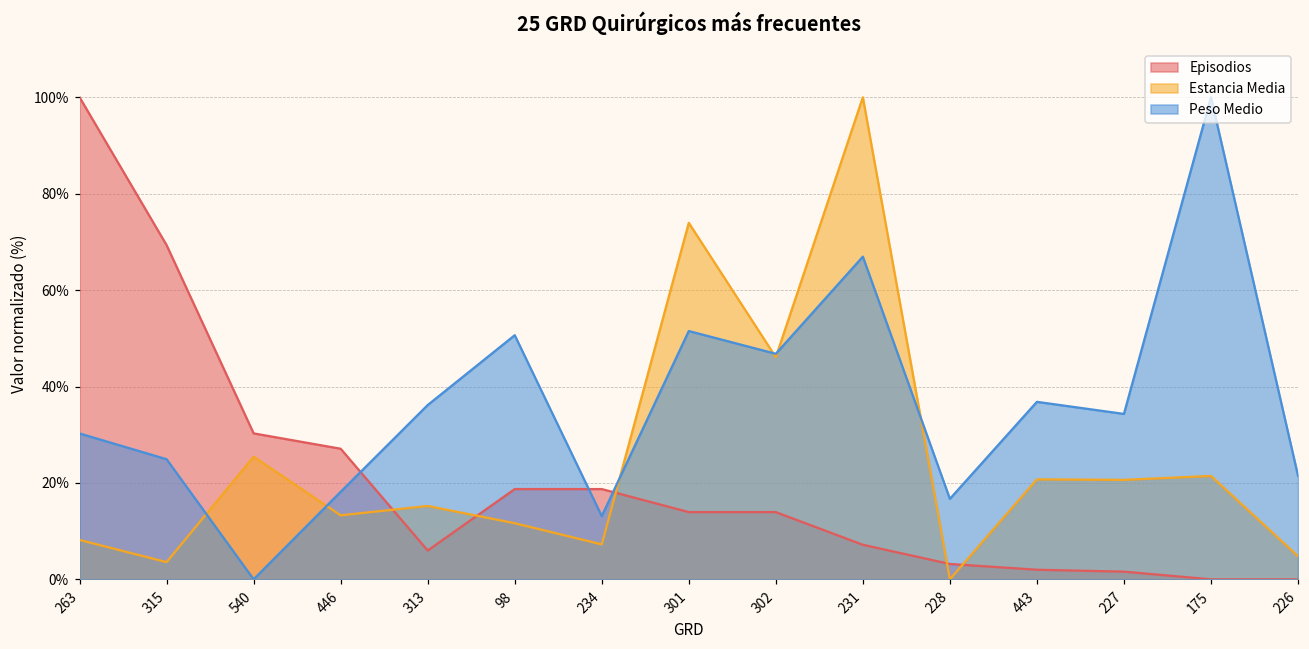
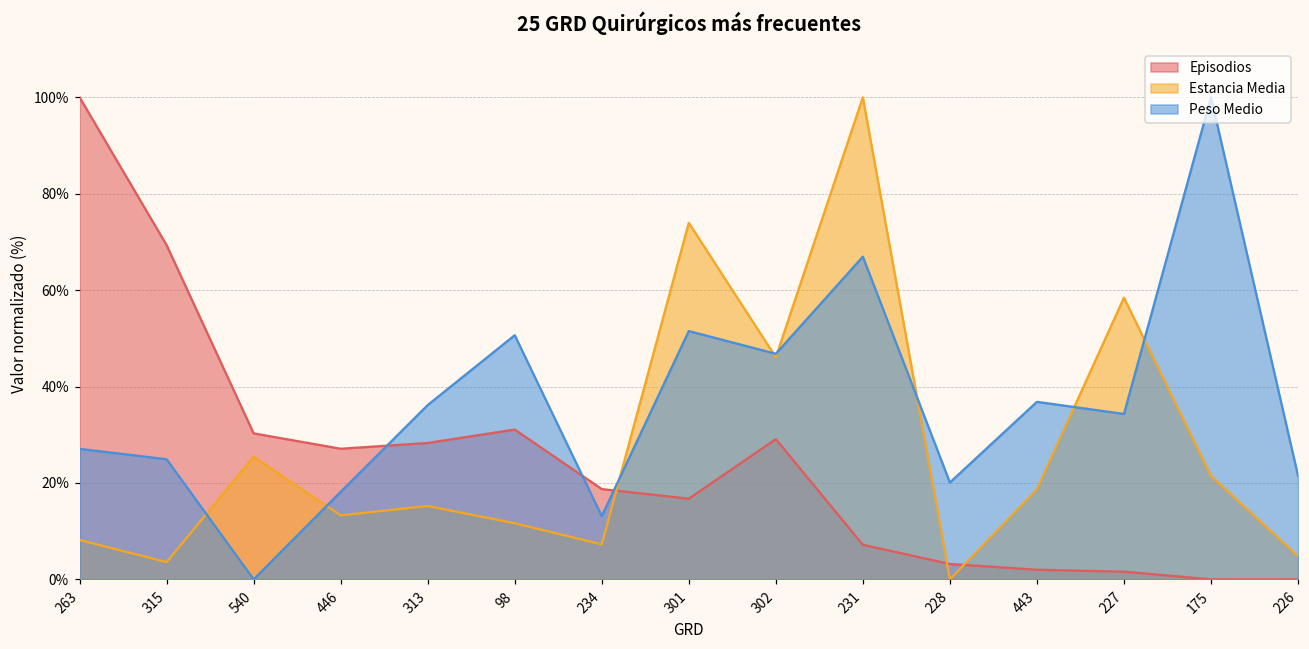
  {
    "Episodios": {
      "263": "100%",
      "315": "69%",
      "540": "30%",
      "446": "27%",
-     "313": "6%",
-     "98": "19%",
+     "313": "28%",
+     "98": "31%",
      "234": "19%",
-     "301": "14%",
-     "302": "14%",
+     "301": "17%",
+     "302": "29%",
      "231": "7%",
      "228": "3%",
      "443": "2%",
      "227": "2%",
      "175": "0%",
      "226": "0%"
    },
    "Estancia Media": {
      "263": "8%",
      "315": "4%",
      "540": "25%",
      "446": "13%",
      "313": "15%",
      "98": "12%",
      "234": "7%",
      "301": "74%",
      "302": "46%",
      "231": "100%",
      "228": "0%",
-     "443": "21%",
-     "227": "21%",
+     "443": "19%",
+     "227": "58%",
      "175": "21%",
      "226": "5%"
    },
    "Peso Medio": {
-     "263": "30%",
+     "263": "27%",
      "315": "25%",
      "540": "0%",
      "446": "18%",
      "313": "36%",
      "98": "51%",
      "234": "13%",
      "301": "52%",
      "302": "47%",
      "231": "67%",
-     "228": "17%",
+     "228": "20%",
      "443": "37%",
      "227": "34%",
      "226": "21%"
    }
  }
